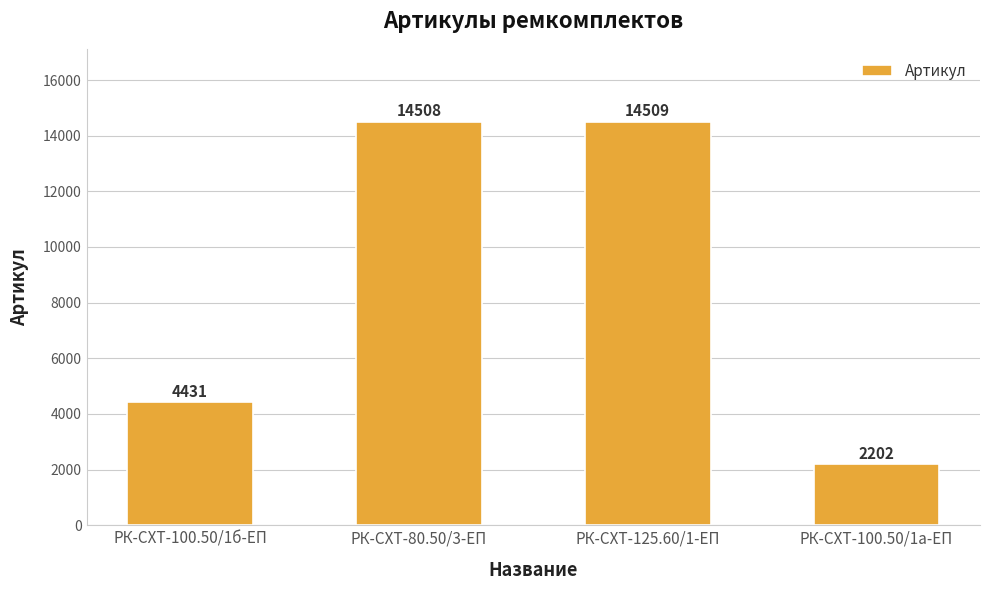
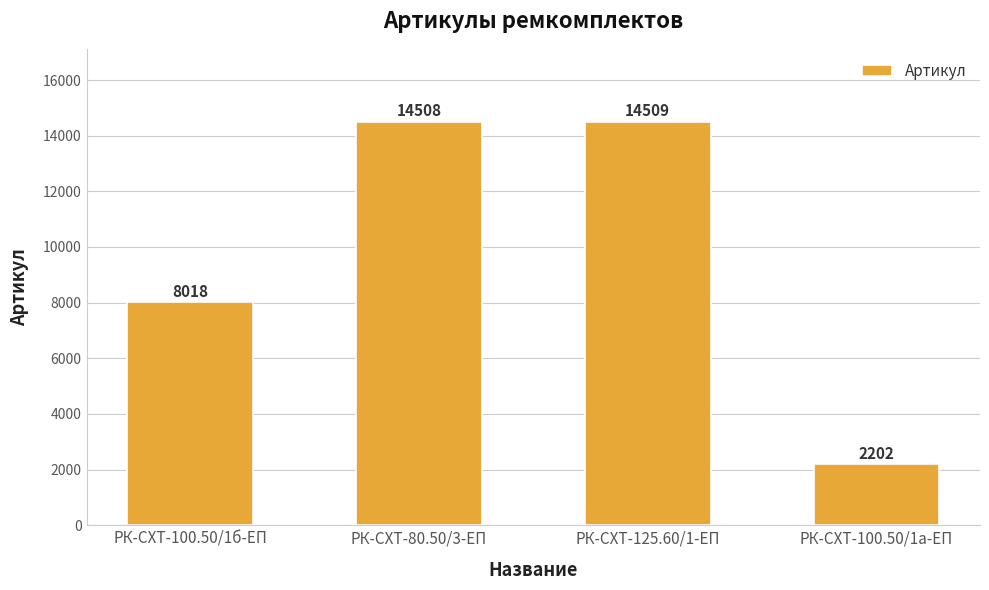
  {
-   "РК-СХТ-100.50/1б-ЕП": 4431,
+   "РК-СХТ-100.50/1б-ЕП": 8018,
    "РК-СХТ-80.50/3-ЕП": 14508,
    "РК-СХТ-125.60/1-ЕП": 14509,
    "РК-СХТ-100.50/1а-ЕП": 2202
  }
